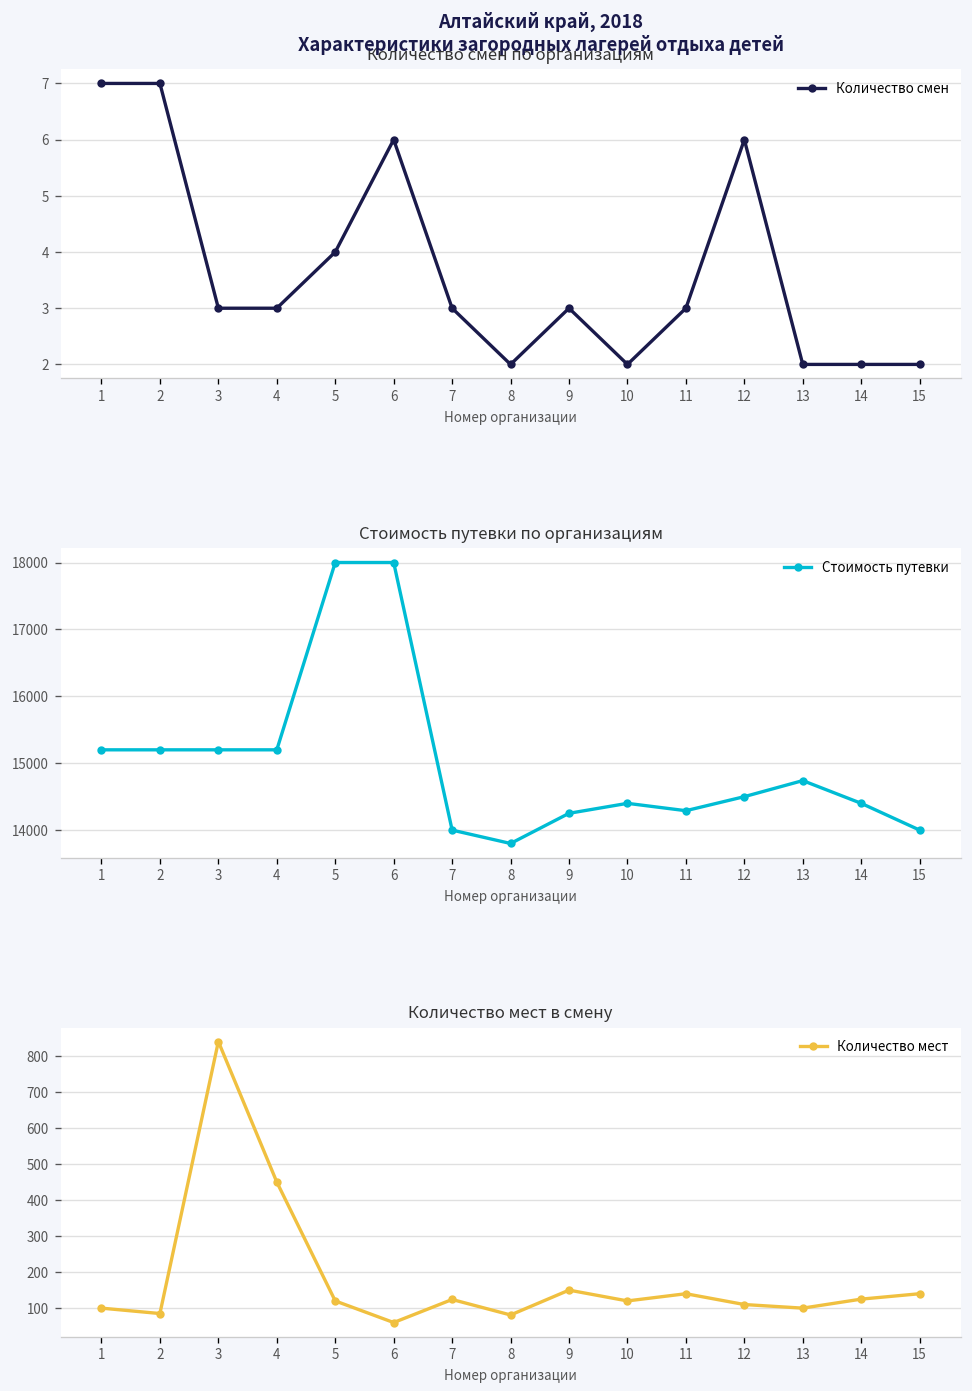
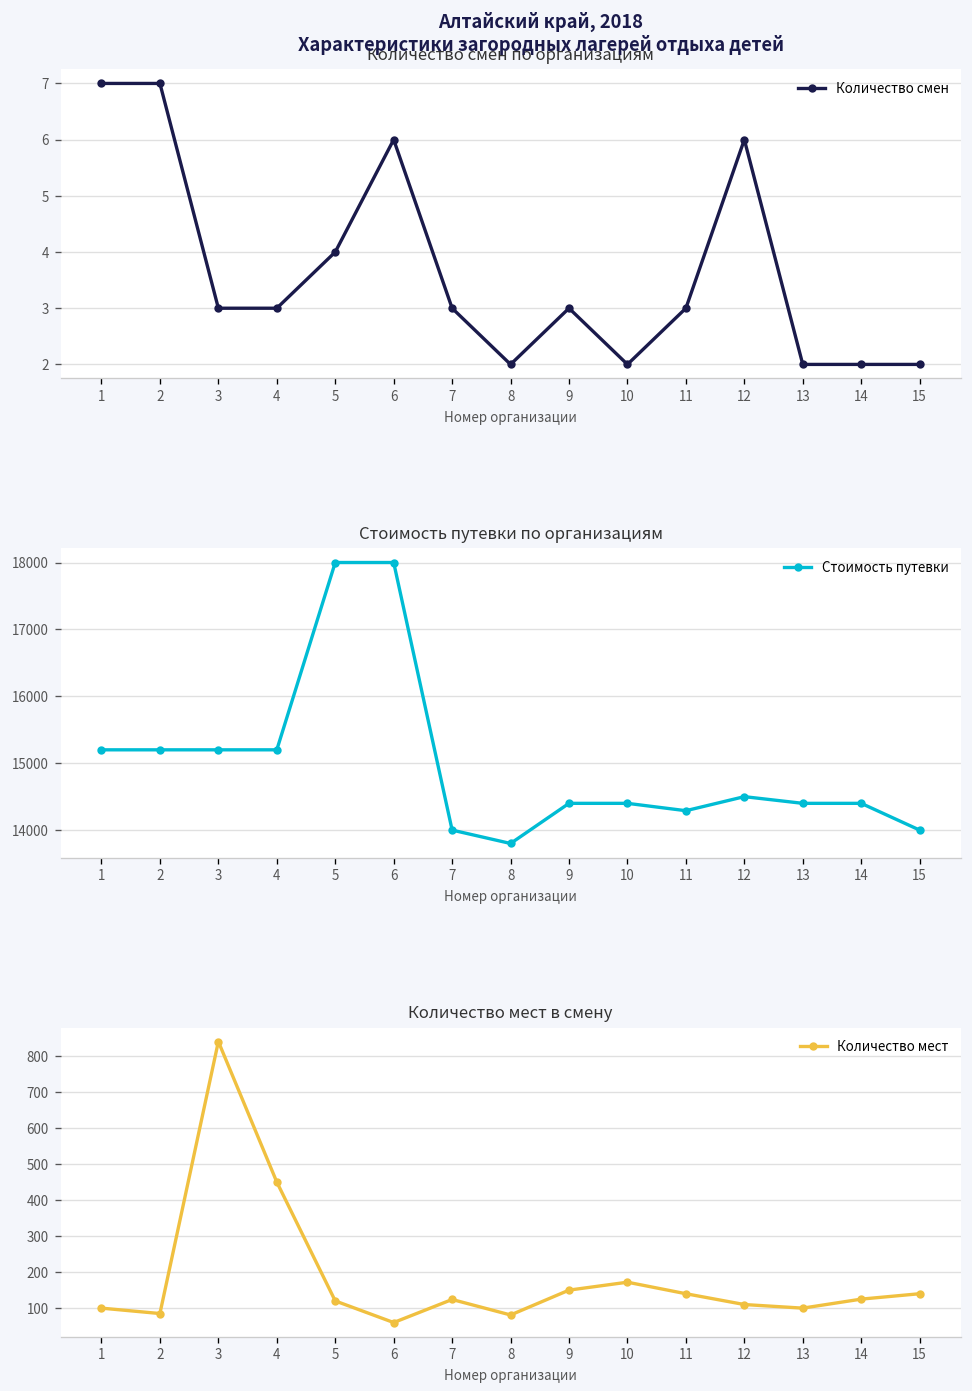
  {
    "Количество смен по организациям": {
      "1": 7.0,
      "2": 7.0,
      "3": 3.0,
      "4": 3.0,
      "5": 4.0,
      "6": 6.0,
      "7": 3.0,
      "8": 2.0,
      "9": 3.0,
      "10": 2.0,
      "11": 3.0,
      "12": 6.0,
      "13": 2.0,
      "14": 2.0,
      "15": 2.0
    },
    "Стоимость путевки по организациям": {
      "1": 15200,
      "2": 15200,
      "3": 15200,
      "4": 15200,
      "5": 18000,
      "6": 18000,
      "7": 14000,
      "8": 13800,
-     "9": 14300,
+     "9": 14400,
      "10": 14400,
      "11": 14300,
      "12": 14500,
-     "13": 14700,
+     "13": 14400,
      "14": 14400,
      "15": 14000
    },
    "Количество мест в смену": {
      "1": 100,
      "2": 90,
      "3": 840,
      "4": 450,
      "5": 120,
      "6": 60,
      "7": 120,
      "8": 80,
      "9": 150,
-     "10": 120,
+     "10": 170,
      "11": 140,
      "12": 110,
      "13": 100,
      "14": 130,
      "15": 140
    }
  }
